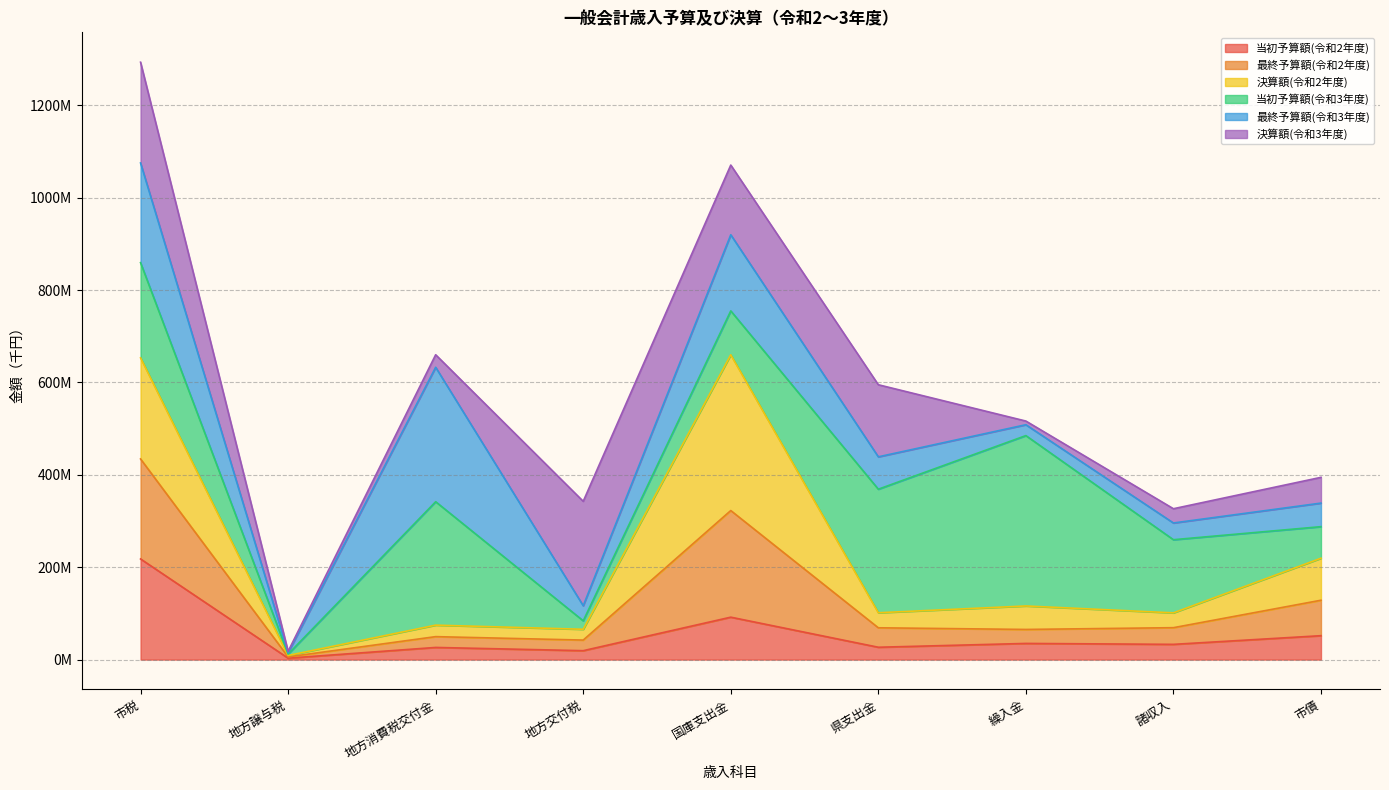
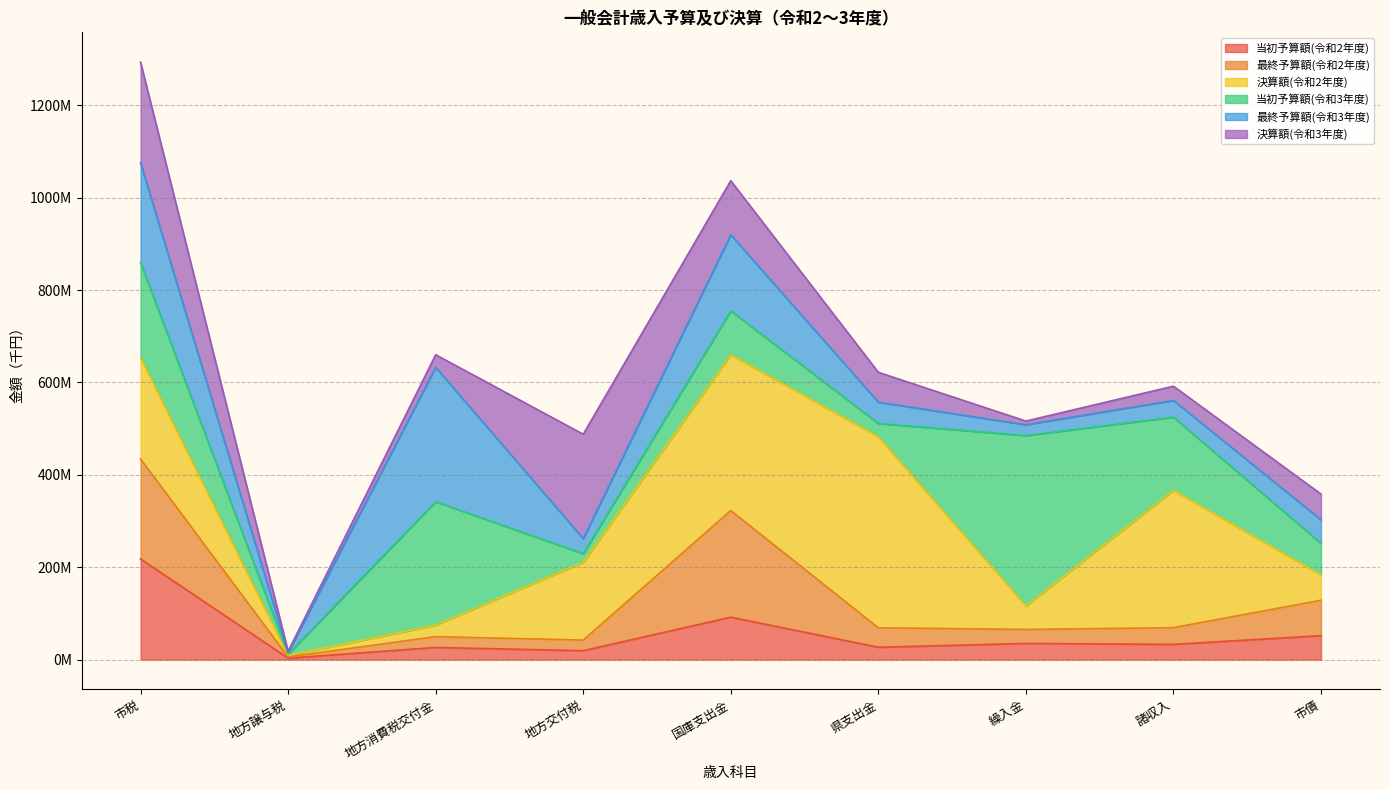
  {
    "決算額(令和2年度)": {
      "市税": 220000000,
      "地方消費税交付金": 20000000,
-     "地方交付税": 20000000,
+     "地方交付税": 170000000,
      "国庫支出金": 340000000,
-     "県支出金": 30000000,
+     "県支出金": 410000000,
      "繰入金": 50000000,
-     "諸収入": 30000000,
-     "市債": 90000000
+     "諸収入": 300000000,
+     "市債": 50000000
    },
    "当初予算額(令和3年度)": {
      "市税": 210000000,
      "地方消費税交付金": 270000000,
      "地方交付税": 20000000,
      "国庫支出金": 100000000,
-     "県支出金": 270000000,
+     "県支出金": 30000000,
      "繰入金": 370000000,
      "諸収入": 160000000,
      "市債": 70000000
    },
    "最終予算額(令和3年度)": {
      "市税": 220000000,
      "地方消費税交付金": 290000000,
      "地方交付税": 30000000,
      "国庫支出金": 160000000,
-     "県支出金": 70000000,
+     "県支出金": 50000000,
      "繰入金": 20000000,
      "諸収入": 40000000,
      "市債": 50000000
    },
    "決算額(令和3年度)": {
      "市税": 220000000,
      "地方消費税交付金": 30000000,
      "地方交付税": 230000000,
-     "国庫支出金": 150000000,
-     "県支出金": 160000000,
+     "国庫支出金": 120000000,
+     "県支出金": 60000000,
      "繰入金": 10000000,
      "諸収入": 30000000,
      "市債": 60000000
    }
  }
